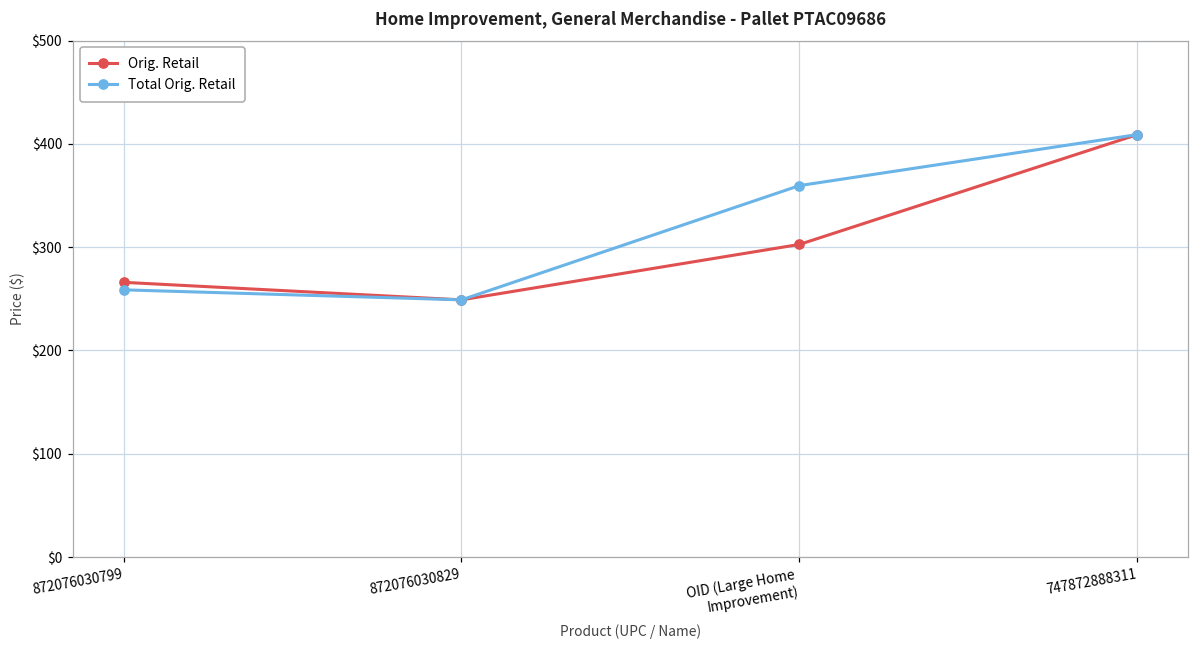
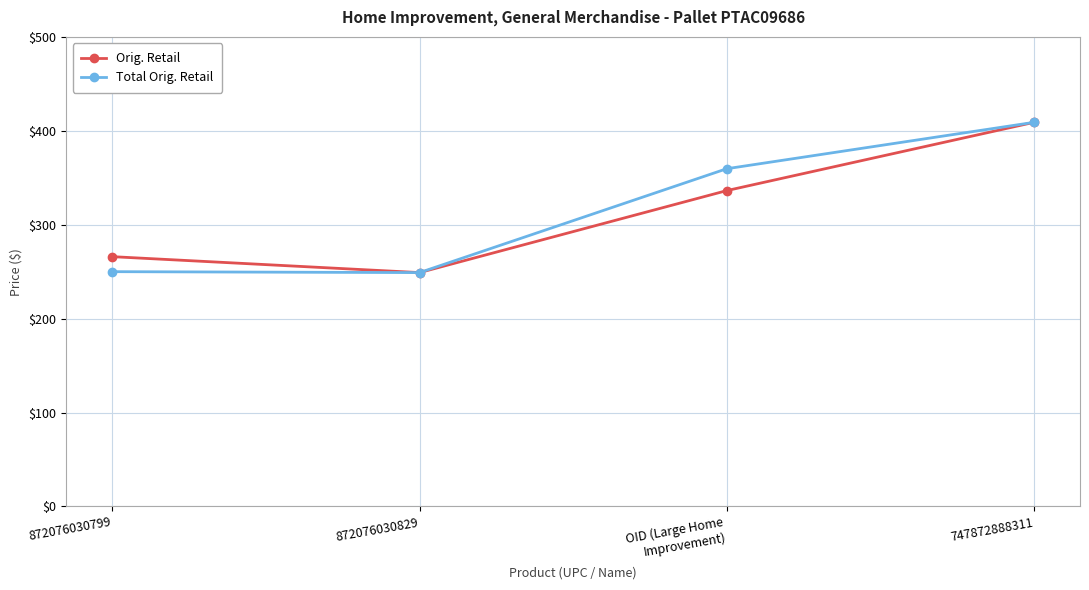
  {
    "Orig. Retail": {
      "872076030799": "$270",
-     "OID (Large Home Improvement)": "$300"
+     "OID (Large Home Improvement)": "$340"
    },
    "Total Orig. Retail": {
-     "872076030799": "$260",
+     "872076030799": "$250",
      "OID (Large Home Improvement)": "$360"
    }
  }
